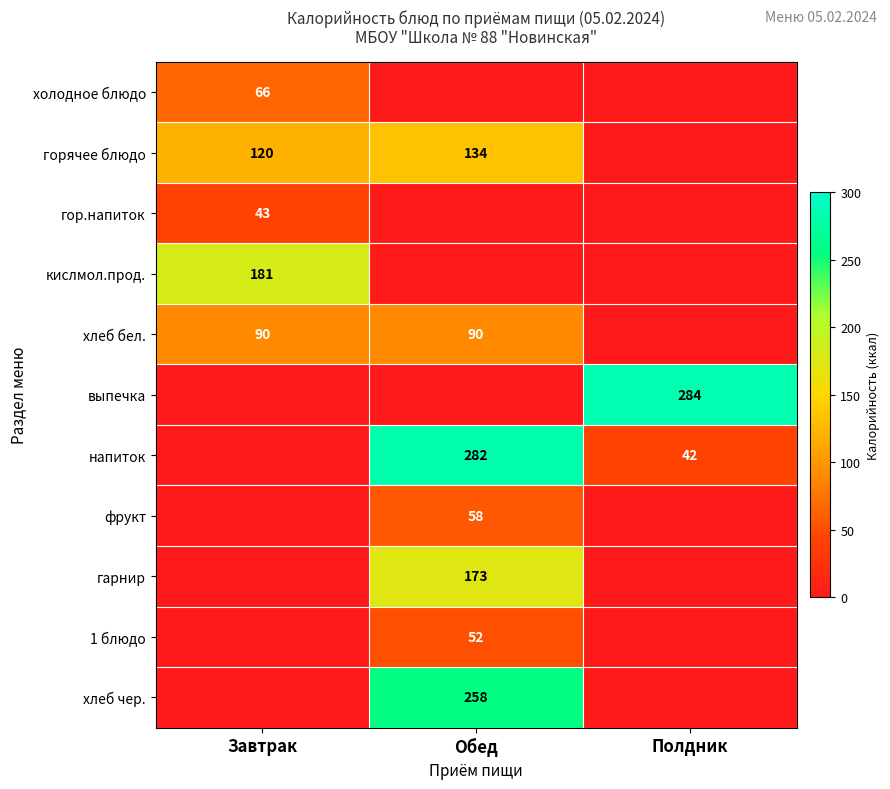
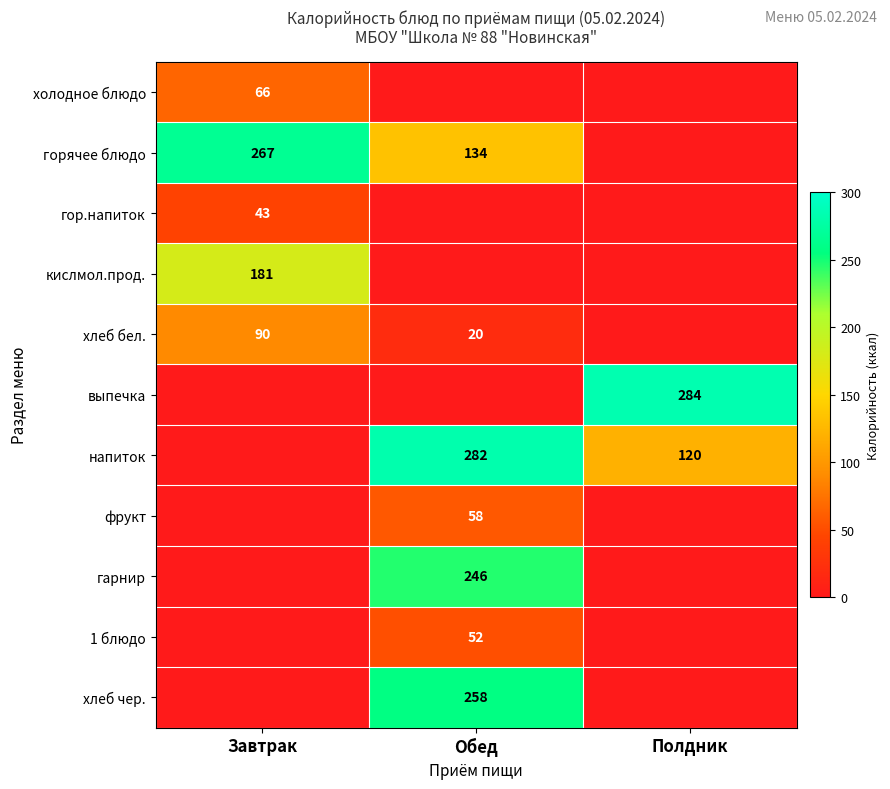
  {
    "холодное блюдо": {
      "Завтрак": 66
    },
    "горячее блюдо": {
-     "Завтрак": 120,
+     "Завтрак": 267,
      "Обед": 134
    },
    "гор.напиток": {
      "Завтрак": 43
    },
    "кислмол.прод.": {
      "Завтрак": 181
    },
    "хлеб бел.": {
      "Завтрак": 90,
-     "Обед": 90
+     "Обед": 20
    },
    "выпечка": {
      "Полдник": 284
    },
    "напиток": {
      "Обед": 282,
-     "Полдник": 42
+     "Полдник": 120
    },
    "фрукт": {
      "Обед": 58
    },
    "гарнир": {
-     "Обед": 173
+     "Обед": 246
    },
    "1 блюдо": {
      "Обед": 52
    },
    "хлеб чер.": {
      "Обед": 258
    }
  }
